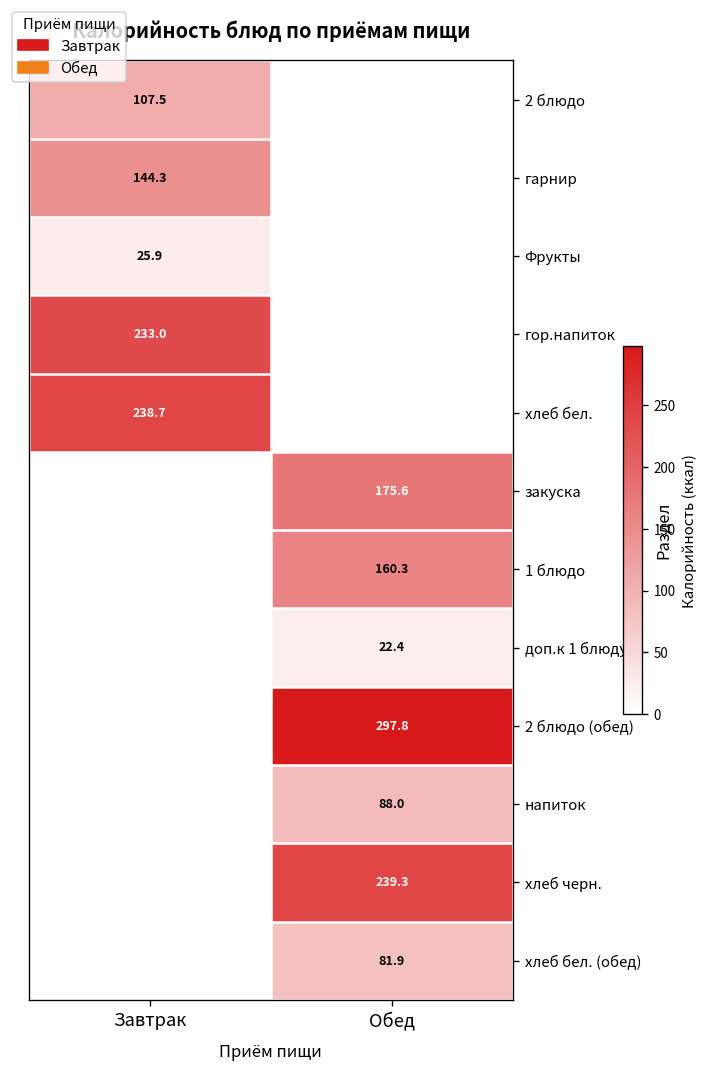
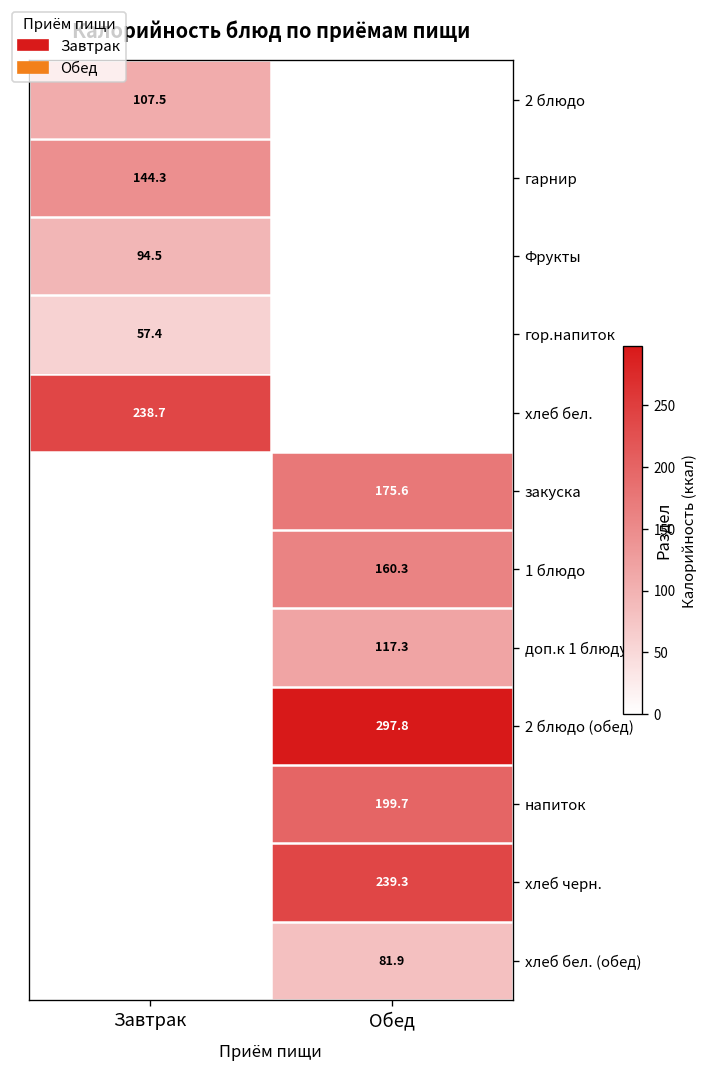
  {
    "2 блюдо": {
      "Завтрак": 107.5
    },
    "гарнир": {
      "Завтрак": 144.3
    },
    "Фрукты": {
-     "Завтрак": 25.9
+     "Завтрак": 94.5
    },
    "гор.напиток": {
-     "Завтрак": 233.0
+     "Завтрак": 57.4
    },
    "хлеб бел.": {
      "Завтрак": 238.7
    },
    "закуска": {
      "Обед": 175.6
    },
    "1 блюдо": {
      "Обед": 160.3
    },
    "доп.к 1 блюду": {
-     "Обед": 22.4
+     "Обед": 117.3
    },
    "2 блюдо (обед)": {
      "Обед": 297.8
    },
    "напиток": {
-     "Обед": 88.0
+     "Обед": 199.7
    },
    "хлеб черн.": {
      "Обед": 239.3
    },
    "хлеб бел. (обед)": {
      "Обед": 81.9
    }
  }
